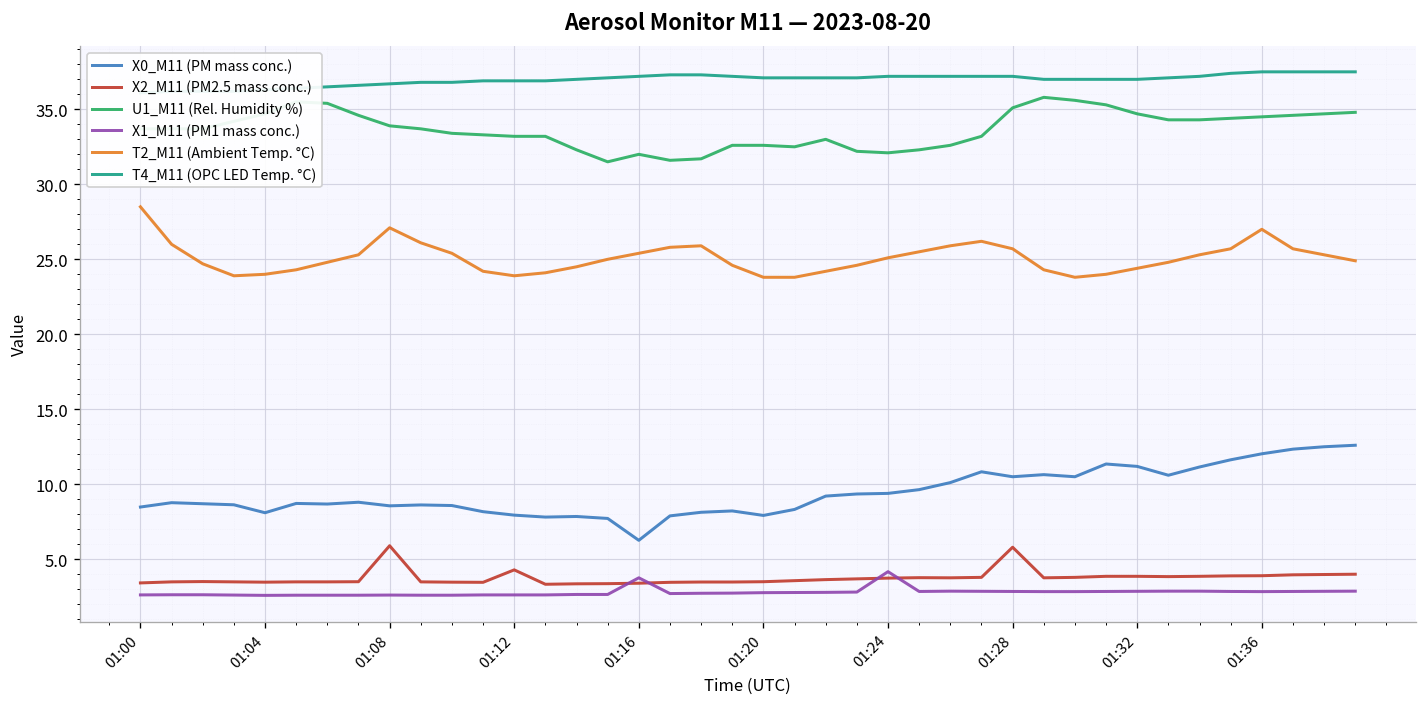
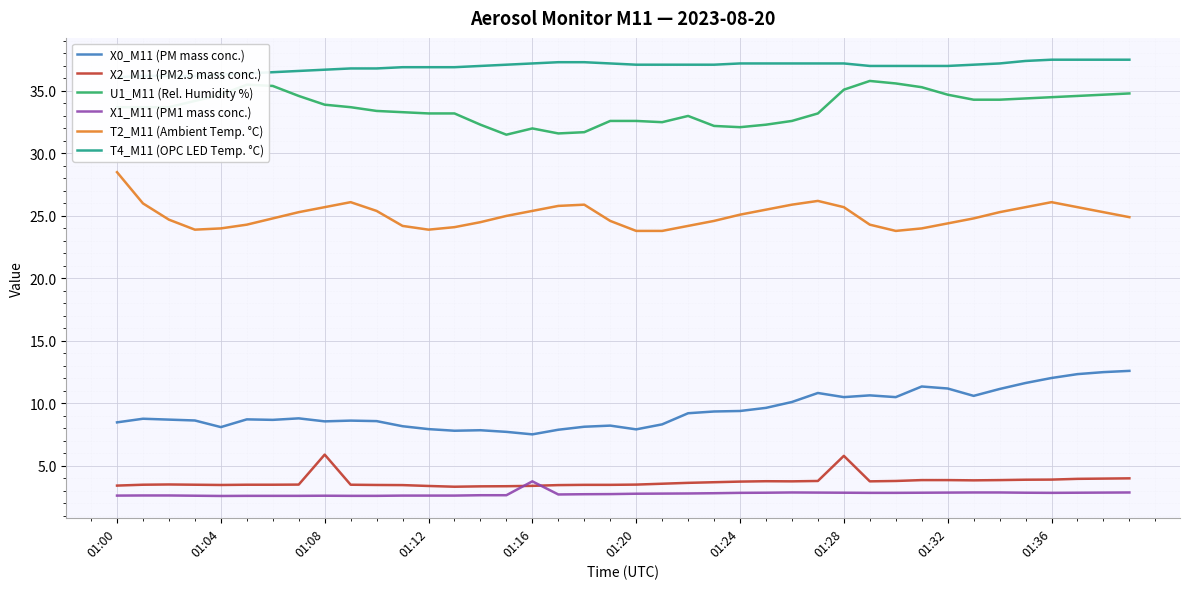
  {
    "X0_M11 (PM mass conc.)": {
      "01:00": 8.5,
      "01:04": 8.1,
      "01:08": 8.6,
      "01:12": 7.9,
-     "01:16": 6.3,
+     "01:16": 7.5,
      "01:20": 7.9,
      "01:24": 9.4,
      "01:28": 10.5,
      "01:32": 11.2,
      "01:36": 12.0
    },
    "X2_M11 (PM2.5 mass conc.)": {
      "01:00": 3.4,
      "01:04": 3.5,
      "01:08": 5.9,
-     "01:12": 4.3,
+     "01:12": 3.4,
      "01:16": 3.4,
      "01:20": 3.5,
      "01:24": 3.7,
      "01:28": 5.8,
      "01:32": 3.9,
      "01:36": 3.9
    },
    "X1_M11 (PM1 mass conc.)": {
      "01:00": 2.6,
      "01:04": 2.6,
      "01:08": 2.6,
      "01:12": 2.6,
      "01:16": 3.8,
      "01:20": 2.8,
-     "01:24": 4.2,
+     "01:24": 2.8,
      "01:28": 2.9,
      "01:32": 2.9,
      "01:36": 2.8
    },
    "T2_M11 (Ambient Temp. °C)": {
      "01:00": 28.5,
      "01:04": 24.0,
-     "01:08": 27.1,
+     "01:08": 25.7,
      "01:12": 23.9,
      "01:16": 25.4,
      "01:20": 23.8,
      "01:24": 25.1,
      "01:28": 25.7,
      "01:32": 24.4,
-     "01:36": 27.0
+     "01:36": 26.1
    }
  }
